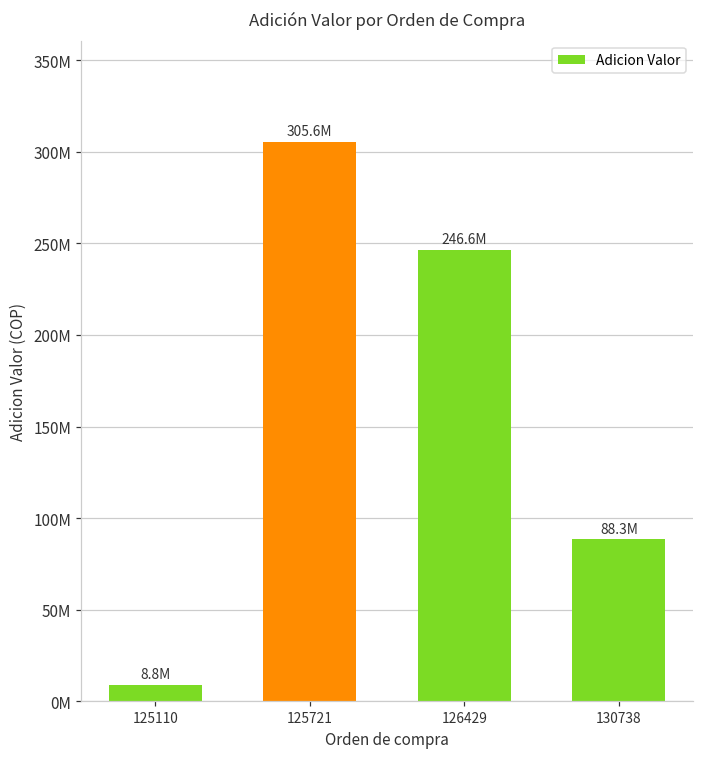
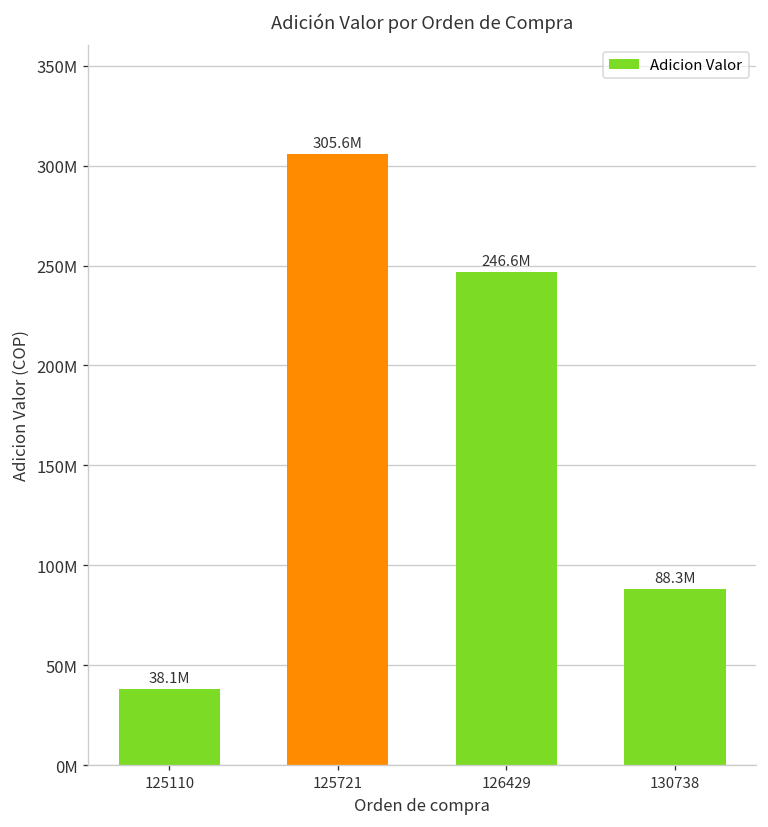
  {
-   "125110": "8.8M",
+   "125110": "38.1M",
    "125721": "305.6M",
    "126429": "246.6M",
    "130738": "88.3M"
  }
